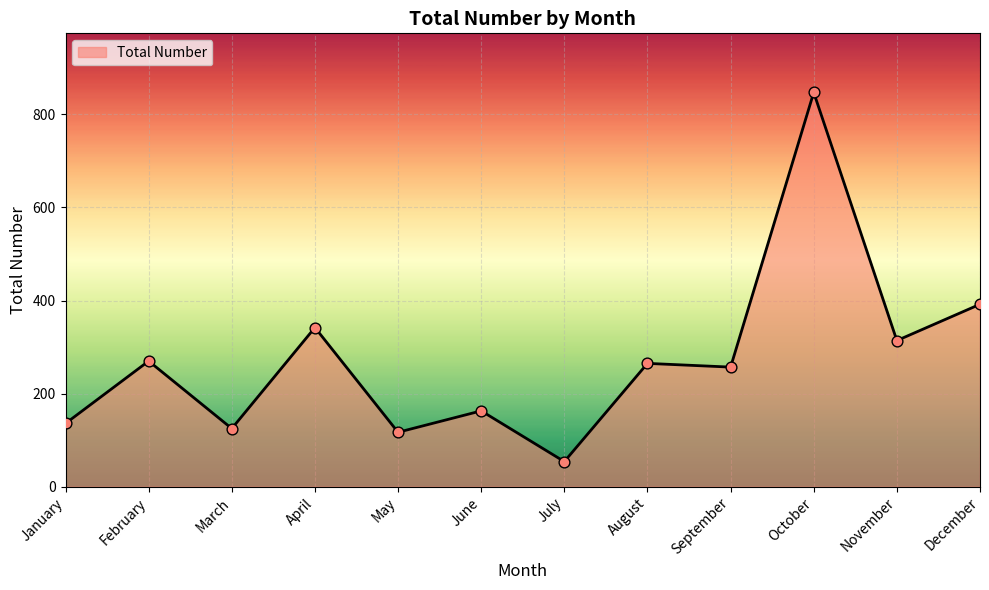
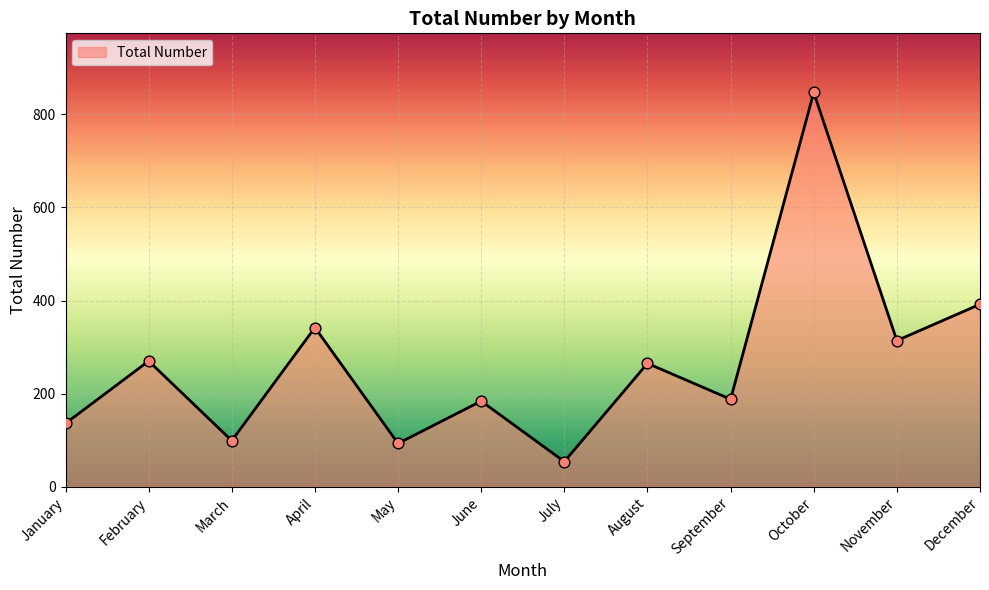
  {
    "January": 140,
    "February": 270,
-   "March": 130,
+   "March": 100,
    "April": 340,
-   "May": 120,
-   "June": 160,
+   "May": 90,
+   "June": 180,
    "July": 50,
    "August": 270,
-   "September": 260,
+   "September": 190,
    "October": 850,
    "November": 310,
    "December": 390
  }
